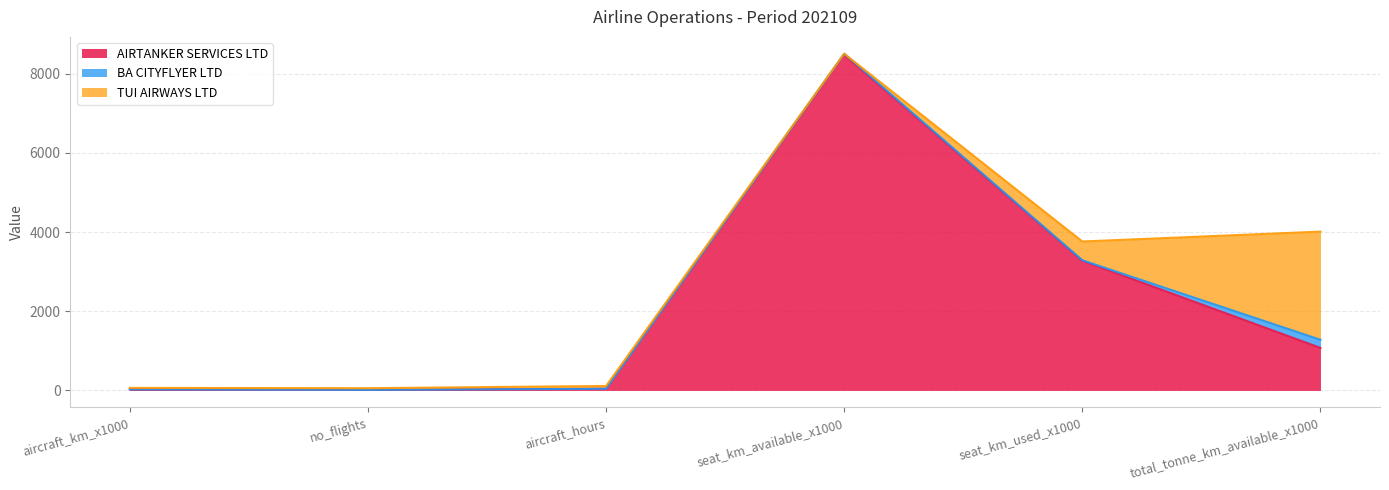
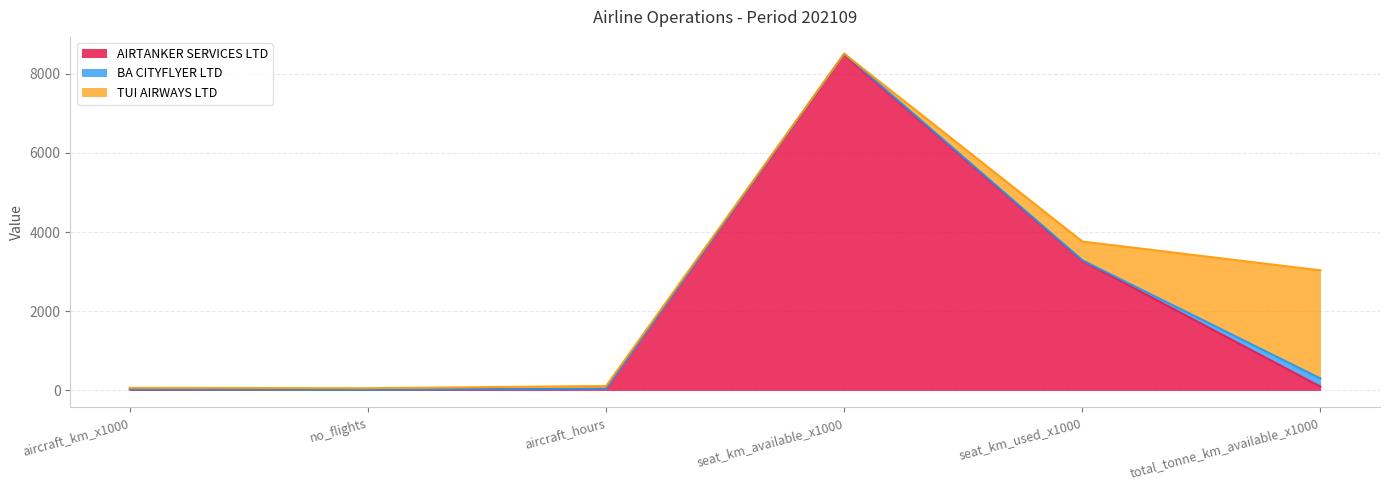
  {
    "AIRTANKER SERVICES LTD": {
-     "total_tonne_km_available_x1000": 1100
+     "total_tonne_km_available_x1000": 100
    },
    "BA CITYFLYER LTD": {
      "total_tonne_km_available_x1000": 200
    },
    "TUI AIRWAYS LTD": {
      "aircraft_hours": 100,
      "seat_km_used_x1000": 500,
      "total_tonne_km_available_x1000": 2700
    }
  }
